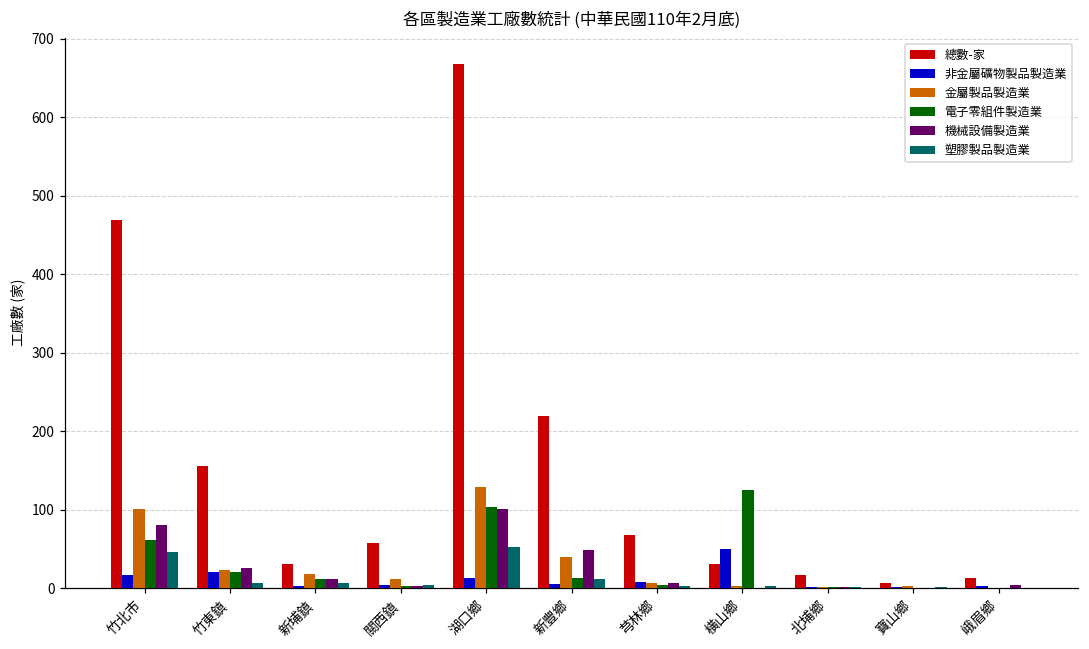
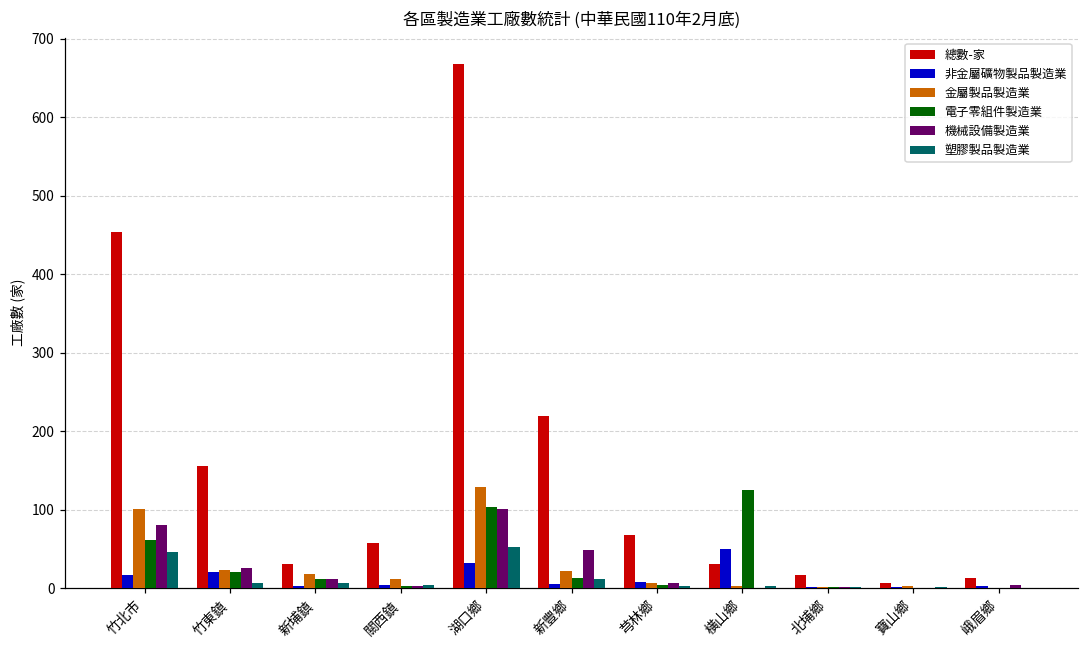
  {
    "總數-家": {
-     "竹北市": 470,
+     "竹北市": 450,
      "竹東鎮": 160,
      "新埔鎮": 30,
      "關西鎮": 60,
      "湖口鄉": 670,
      "新豐鄉": 220,
      "芎林鄉": 70,
      "橫山鄉": 30,
      "北埔鄉": 20,
      "寶山鄉": 10,
      "峨眉鄉": 10
    },
    "非金屬礦物製品製造業": {
      "竹北市": 20,
      "竹東鎮": 20,
      "關西鎮": 0,
-     "湖口鄉": 10,
+     "湖口鄉": 30,
      "新豐鄉": 10,
      "芎林鄉": 10,
      "橫山鄉": 50
    },
    "金屬製品製造業": {
      "竹北市": 100,
      "竹東鎮": 20,
      "新埔鎮": 20,
      "關西鎮": 10,
      "湖口鄉": 130,
-     "新豐鄉": 40,
+     "新豐鄉": 20,
      "芎林鄉": 10,
      "峨眉鄉": 0
    },
    "電子零組件製造業": {
      "竹北市": 60,
      "竹東鎮": 20,
      "新埔鎮": 10,
      "湖口鄉": 100,
      "新豐鄉": 10,
      "芎林鄉": 0,
      "橫山鄉": 130,
      "寶山鄉": 0,
      "峨眉鄉": 0
    },
    "機械設備製造業": {
      "竹北市": 80,
      "竹東鎮": 30,
      "新埔鎮": 10,
      "湖口鄉": 100,
      "新豐鄉": 50,
      "芎林鄉": 10,
      "橫山鄉": 0,
      "寶山鄉": 0,
      "峨眉鄉": 0
    },
    "塑膠製品製造業": {
      "竹北市": 50,
      "竹東鎮": 10,
      "新埔鎮": 10,
      "關西鎮": 0,
      "湖口鄉": 50,
      "新豐鄉": 10,
      "峨眉鄉": 0
    }
  }
